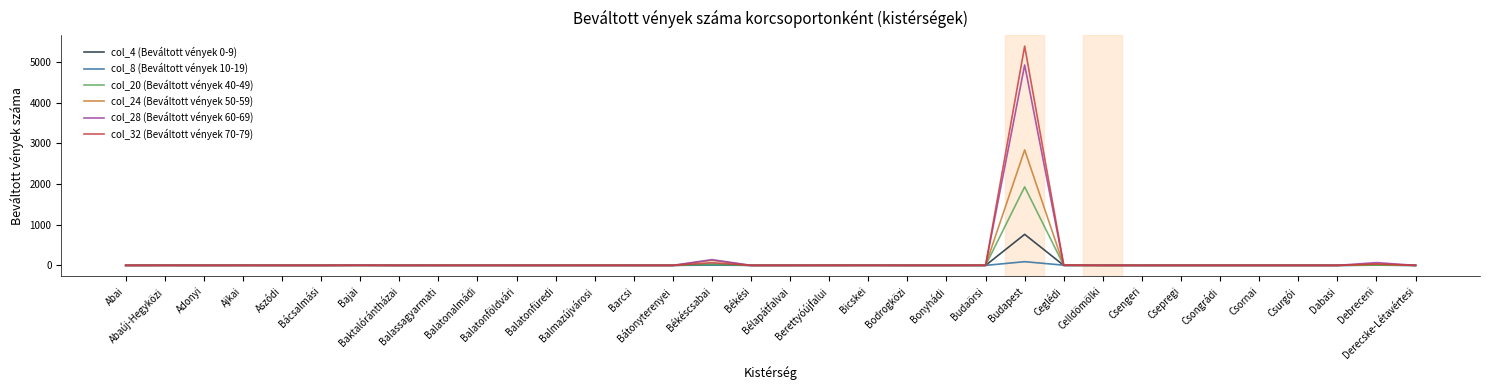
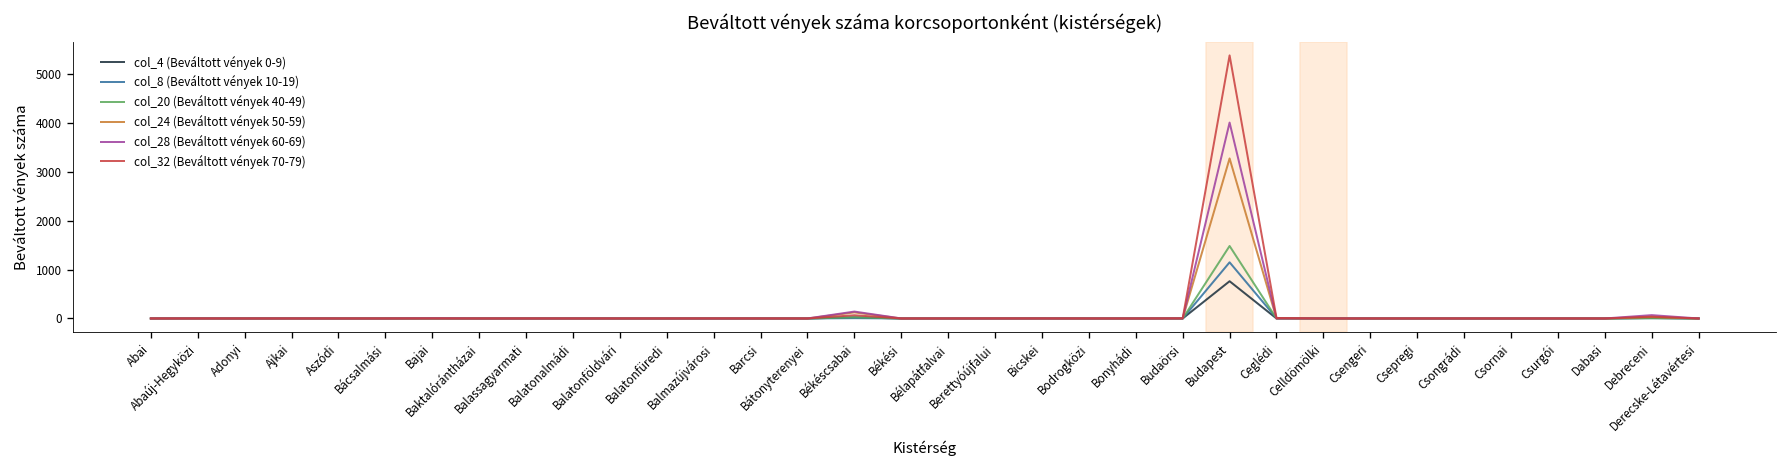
  {
    "col_4 (Beváltott vények 0-9)": {
      "Budapest": 800
    },
    "col_8 (Beváltott vények 10-19)": {
-     "Budapest": 100
+     "Budapest": 1100
    },
    "col_20 (Beváltott vények 40-49)": {
-     "Budapest": 1900
+     "Budapest": 1500
    },
    "col_24 (Beváltott vények 50-59)": {
-     "Budapest": 2800
+     "Budapest": 3300
    },
    "col_28 (Beváltott vények 60-69)": {
-     "Budapest": 4900
+     "Budapest": 4000
    },
    "col_32 (Beváltott vények 70-79)": {
      "Budapest": 5400
    }
  }
